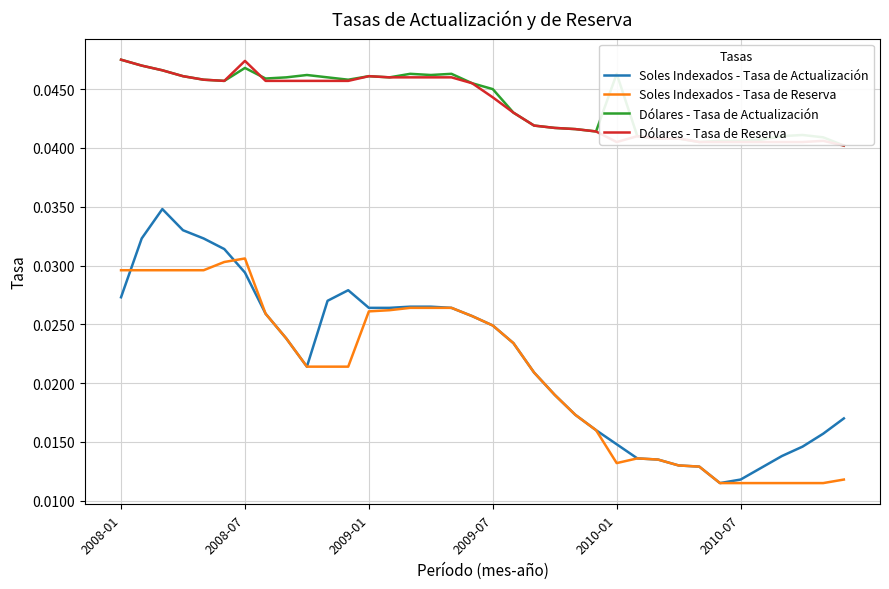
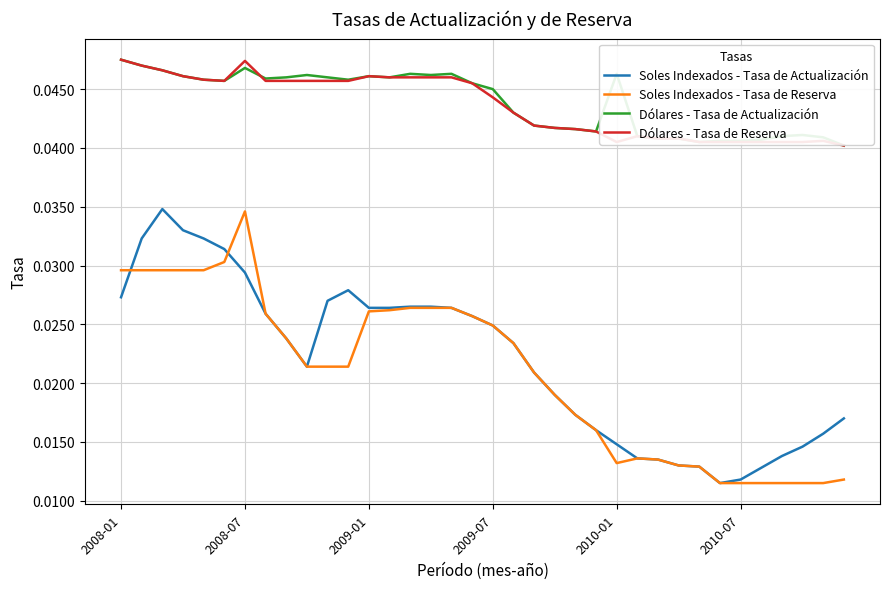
  {
    "Soles Indexados - Tasa de Actualización": {
      "2008-01": 0.0273,
      "2008-07": 0.0294,
      "2009-01": 0.0264,
      "2010-01": 0.0148,
      "2010-07": 0.0118
    },
    "Soles Indexados - Tasa de Reserva": {
      "2008-01": 0.0296,
-     "2008-07": 0.0306,
+     "2008-07": 0.0346,
      "2009-01": 0.0261,
      "2010-01": 0.0132,
      "2010-07": 0.0115
    },
    "Dólares - Tasa de Actualización": {
      "2008-07": 0.0468,
      "2009-07": 0.0450
    },
    "Dólares - Tasa de Reserva": {
      "2008-07": 0.0474,
      "2009-07": 0.0443
    }
  }
